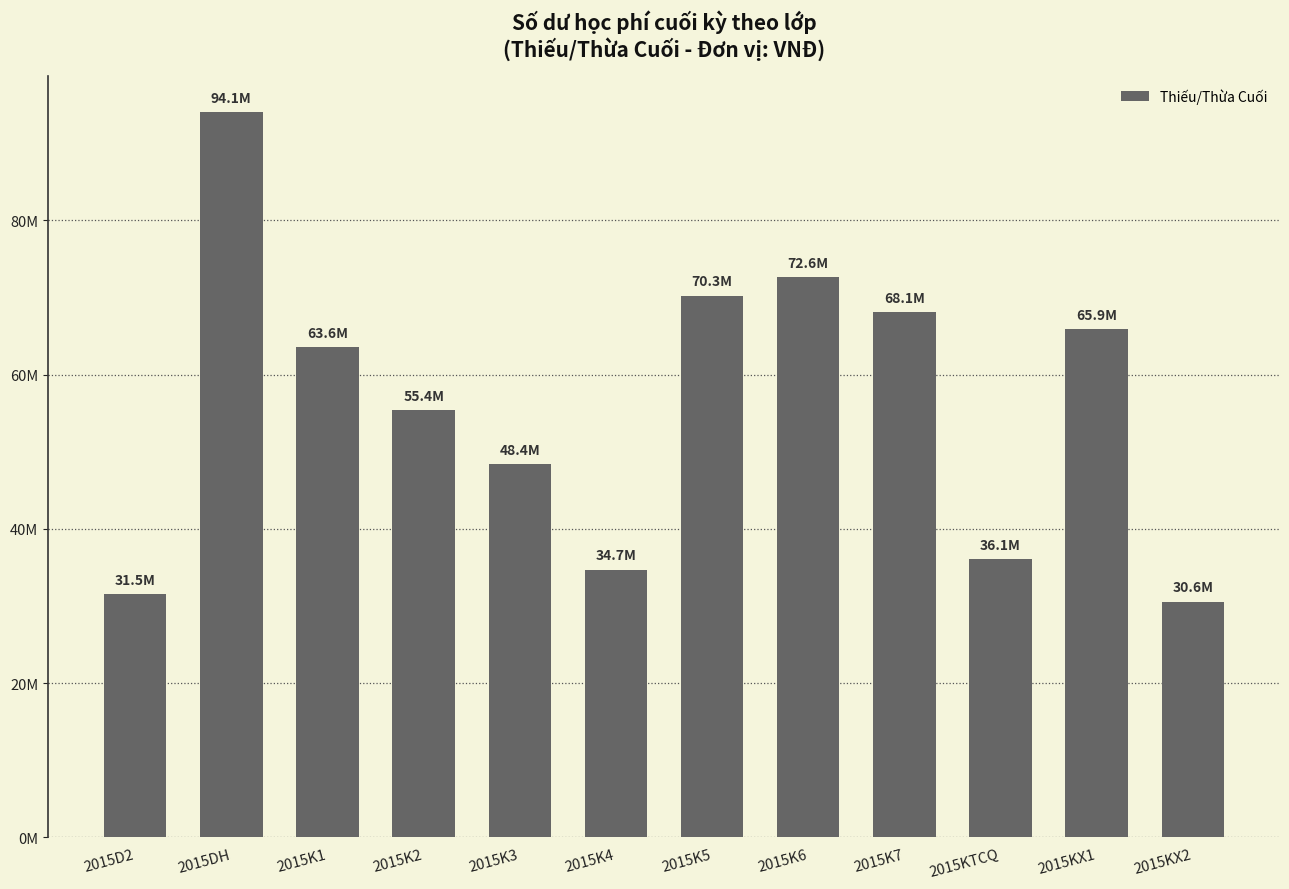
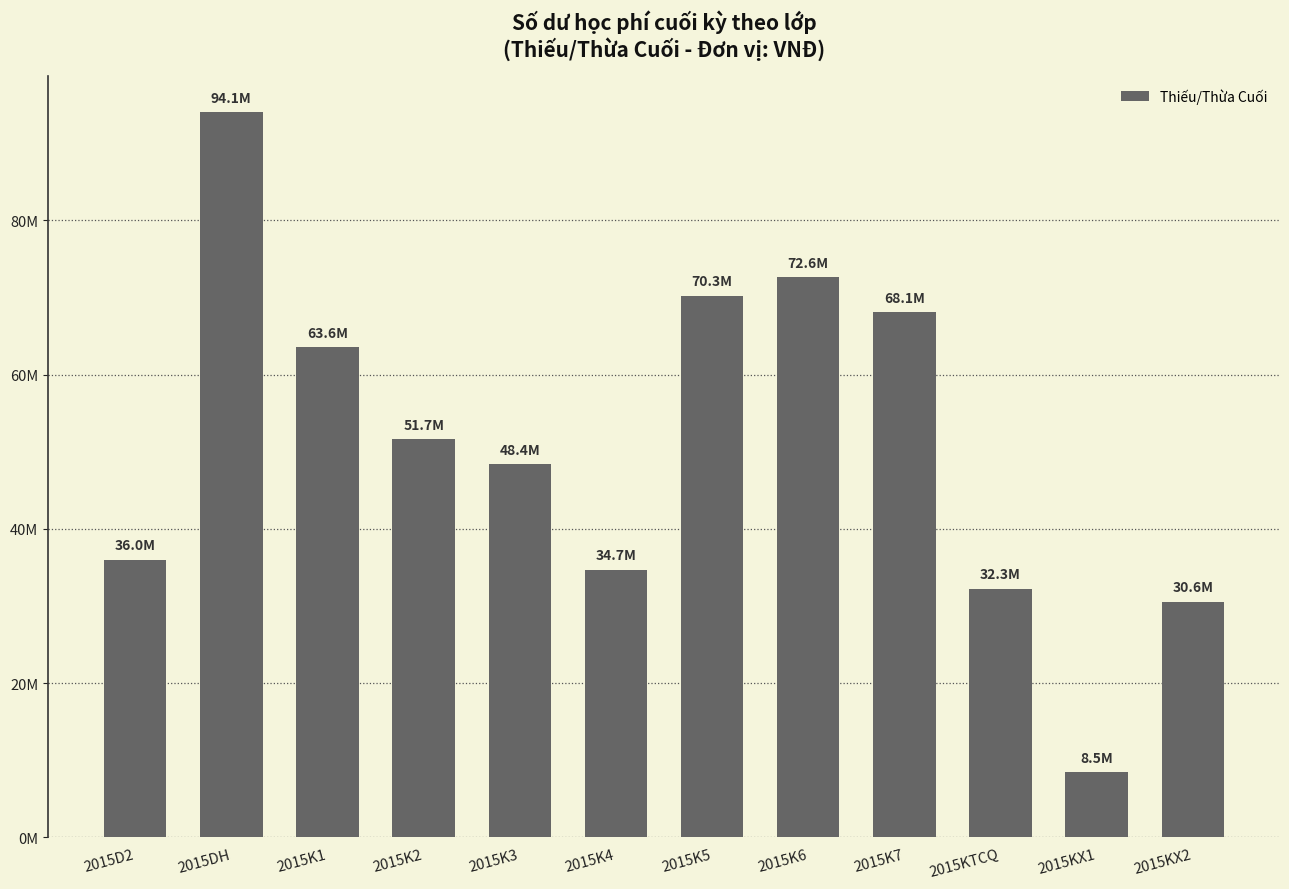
  {
-   "2015D2": "31.5M",
+   "2015D2": "36.0M",
    "2015DH": "94.1M",
    "2015K1": "63.6M",
-   "2015K2": "55.4M",
+   "2015K2": "51.7M",
    "2015K3": "48.4M",
    "2015K4": "34.7M",
    "2015K5": "70.3M",
    "2015K6": "72.6M",
    "2015K7": "68.1M",
-   "2015KTCQ": "36.1M",
-   "2015KX1": "65.9M",
+   "2015KTCQ": "32.3M",
+   "2015KX1": "8.5M",
    "2015KX2": "30.6M"
  }
